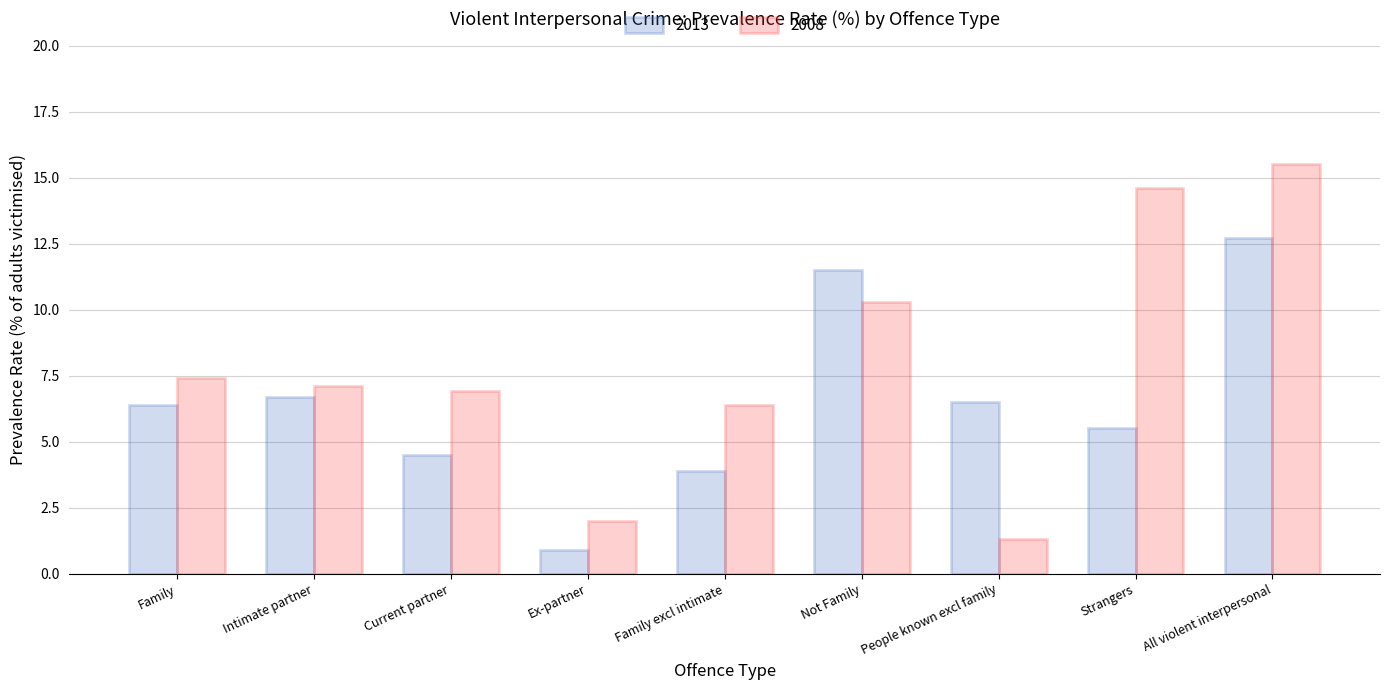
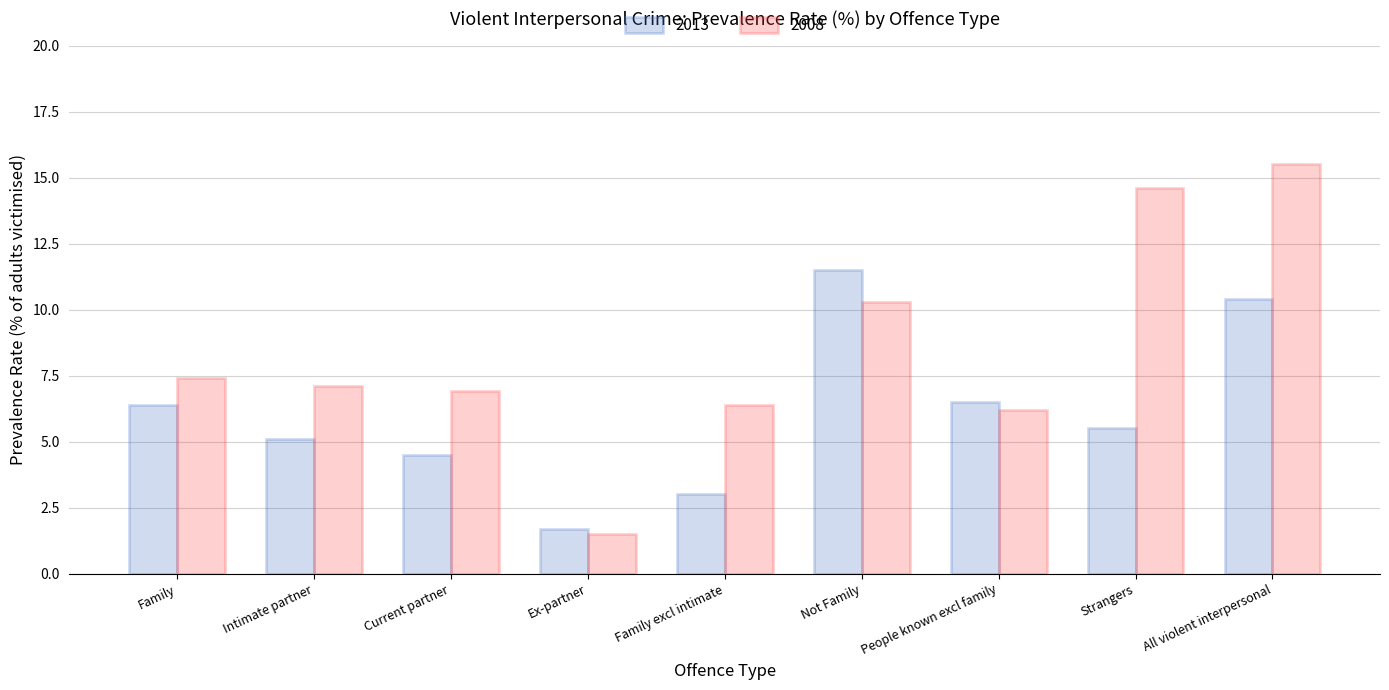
  {
    "2013": {
      "Family": 6.4,
-     "Intimate partner": 6.7,
+     "Intimate partner": 5.1,
      "Current partner": 4.5,
-     "Ex-partner": 0.9,
-     "Family excl intimate": 3.9,
+     "Ex-partner": 1.7,
+     "Family excl intimate": 3.0,
      "Not Family": 11.5,
      "People known excl family": 6.5,
      "Strangers": 5.5,
-     "All violent interpersonal": 12.7
+     "All violent interpersonal": 10.4
    },
    "2008": {
      "Family": 7.4,
      "Intimate partner": 7.1,
      "Current partner": 6.9,
-     "Ex-partner": 2.0,
+     "Ex-partner": 1.5,
      "Family excl intimate": 6.4,
      "Not Family": 10.3,
-     "People known excl family": 1.3,
+     "People known excl family": 6.2,
      "Strangers": 14.6,
      "All violent interpersonal": 15.5
    }
  }
